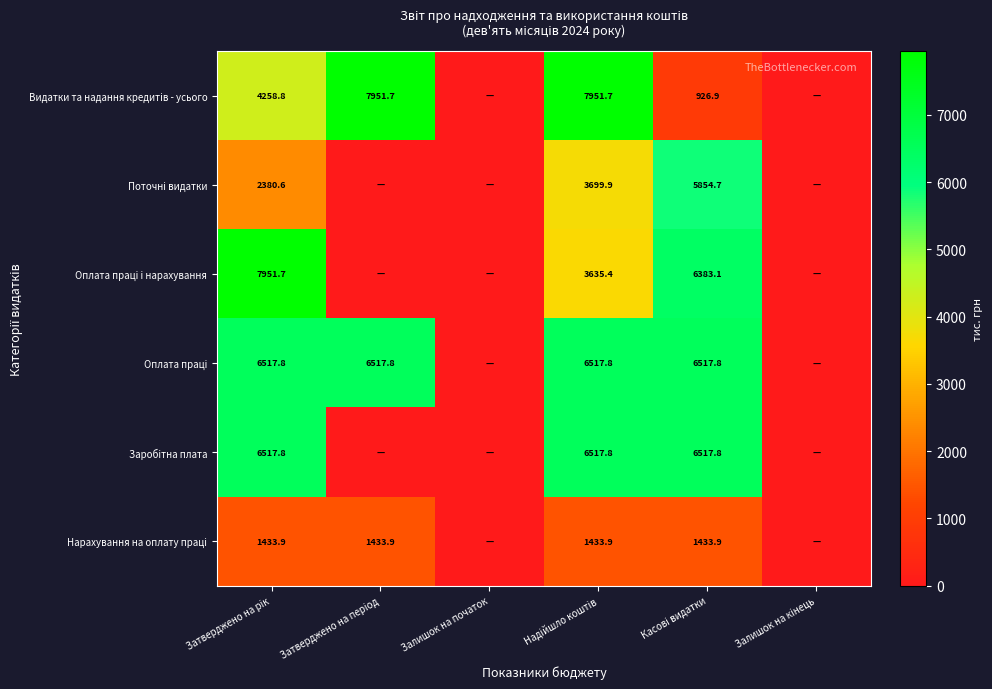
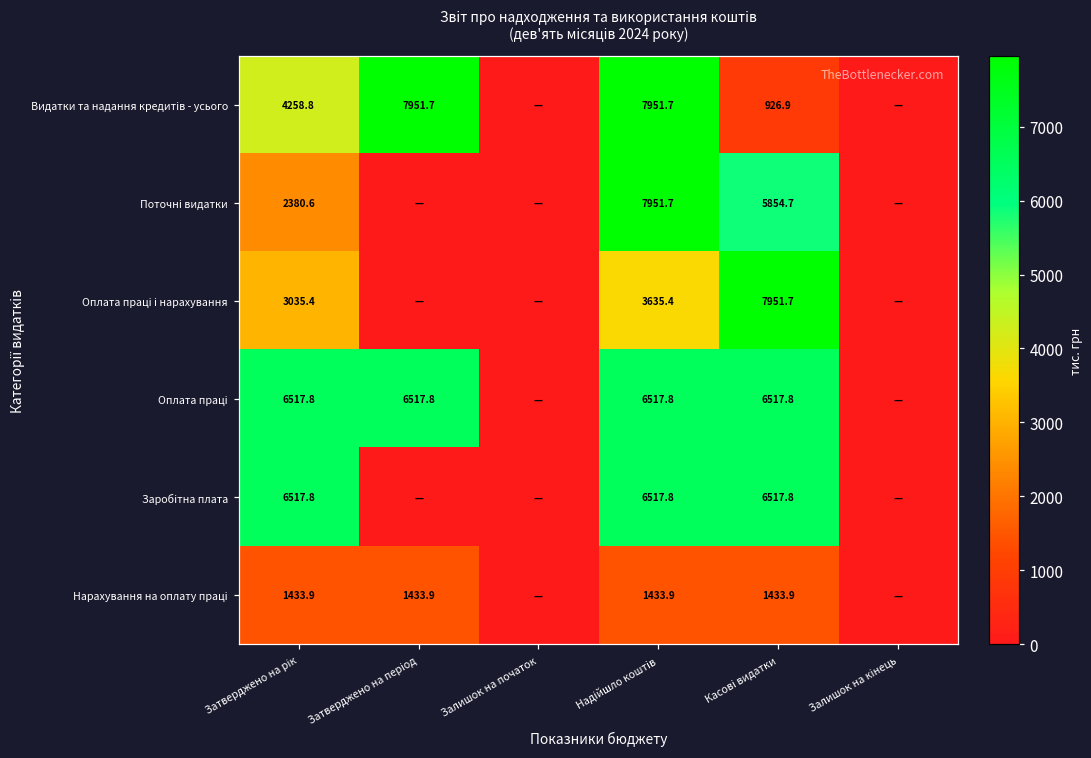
  {
    "Видатки та надання кредитів - усього": {
      "Затверджено на рік": 4258.8,
      "Затверджено на період": 7951.7,
      "Надійшло коштів": 7951.7,
      "Касові видатки": 926.9
    },
    "Поточні видатки": {
      "Затверджено на рік": 2380.6,
-     "Надійшло коштів": 3699.9,
+     "Надійшло коштів": 7951.7,
      "Касові видатки": 5854.7
    },
    "Оплата праці і нарахування": {
-     "Затверджено на рік": 7951.7,
+     "Затверджено на рік": 3035.4,
      "Надійшло коштів": 3635.4,
-     "Касові видатки": 6383.1
+     "Касові видатки": 7951.7
    },
    "Оплата праці": {
      "Затверджено на рік": 6517.8,
      "Затверджено на період": 6517.8,
      "Надійшло коштів": 6517.8,
      "Касові видатки": 6517.8
    },
    "Заробітна плата": {
      "Затверджено на рік": 6517.8,
      "Надійшло коштів": 6517.8,
      "Касові видатки": 6517.8
    },
    "Нарахування на оплату праці": {
      "Затверджено на рік": 1433.9,
      "Затверджено на період": 1433.9,
      "Надійшло коштів": 1433.9,
      "Касові видатки": 1433.9
    }
  }
